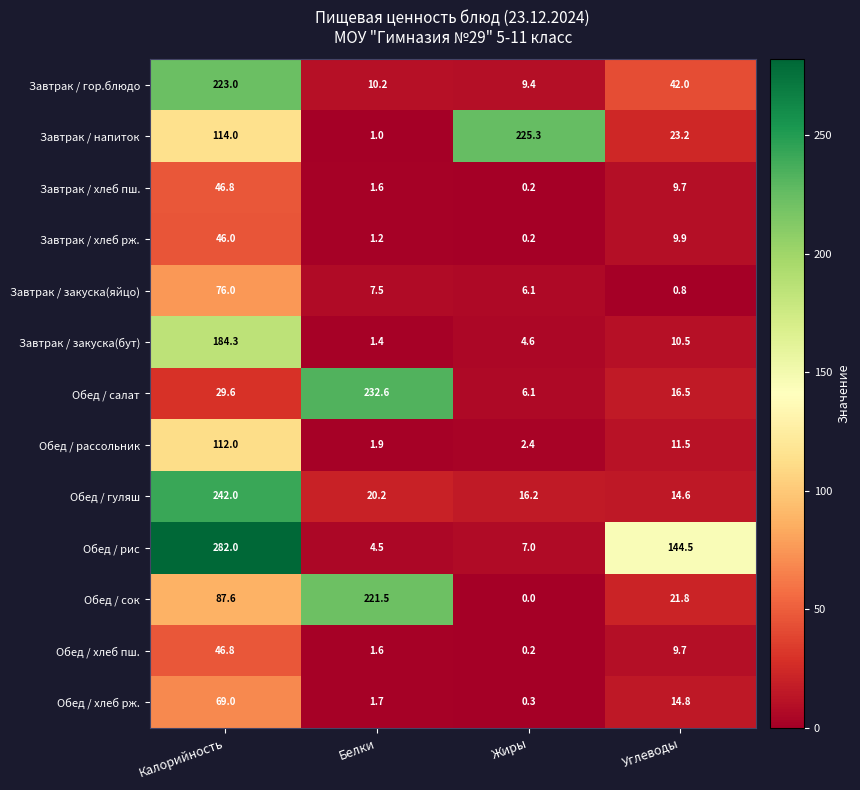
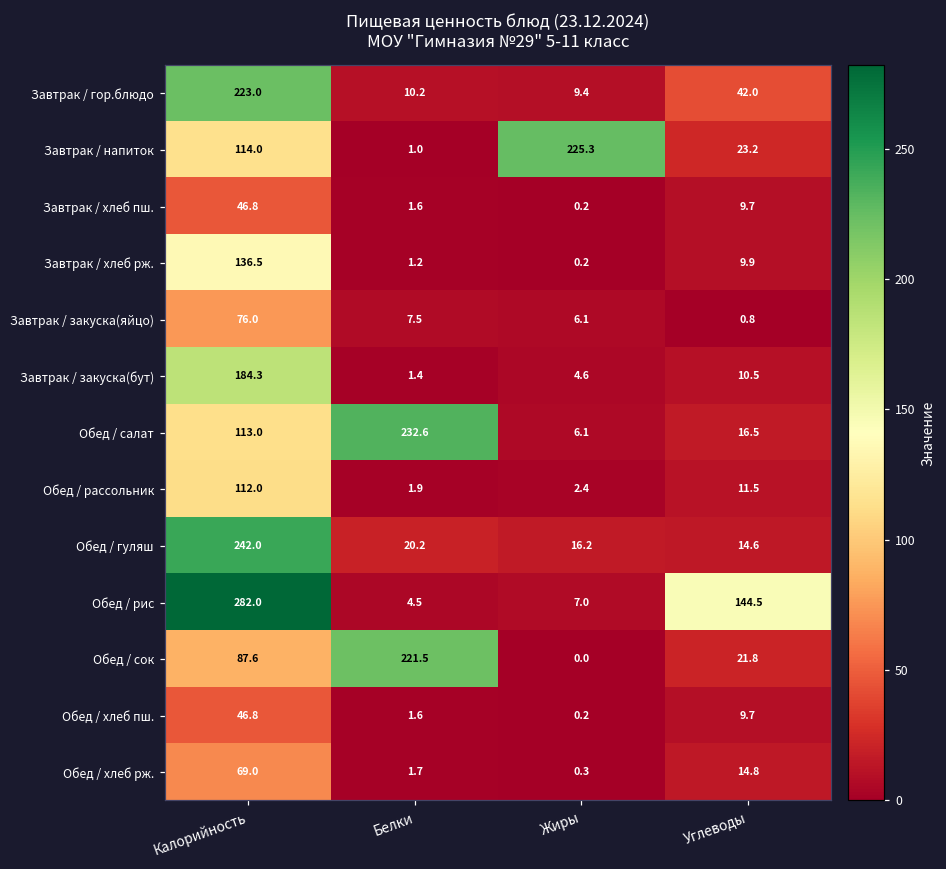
  {
    "Завтрак / гор.блюдо": {
      "Калорийность": 223.0,
      "Белки": 10.2,
      "Жиры": 9.4,
      "Углеводы": 42.0
    },
    "Завтрак / напиток": {
      "Калорийность": 114.0,
      "Белки": 1.0,
      "Жиры": 225.3,
      "Углеводы": 23.2
    },
    "Завтрак / хлеб пш.": {
      "Калорийность": 46.8,
      "Белки": 1.6,
      "Жиры": 0.2,
      "Углеводы": 9.7
    },
    "Завтрак / хлеб рж.": {
-     "Калорийность": 46.0,
+     "Калорийность": 136.5,
      "Белки": 1.2,
      "Жиры": 0.2,
      "Углеводы": 9.9
    },
    "Завтрак / закуска(яйцо)": {
      "Калорийность": 76.0,
      "Белки": 7.5,
      "Жиры": 6.1,
      "Углеводы": 0.8
    },
    "Завтрак / закуска(бут)": {
      "Калорийность": 184.3,
      "Белки": 1.4,
      "Жиры": 4.6,
      "Углеводы": 10.5
    },
    "Обед / салат": {
-     "Калорийность": 29.6,
+     "Калорийность": 113.0,
      "Белки": 232.6,
      "Жиры": 6.1,
      "Углеводы": 16.5
    },
    "Обед / рассольник": {
      "Калорийность": 112.0,
      "Белки": 1.9,
      "Жиры": 2.4,
      "Углеводы": 11.5
    },
    "Обед / гуляш": {
      "Калорийность": 242.0,
      "Белки": 20.2,
      "Жиры": 16.2,
      "Углеводы": 14.6
    },
    "Обед / рис": {
      "Калорийность": 282.0,
      "Белки": 4.5,
      "Жиры": 7.0,
      "Углеводы": 144.5
    },
    "Обед / сок": {
      "Калорийность": 87.6,
      "Белки": 221.5,
      "Жиры": 0.0,
      "Углеводы": 21.8
    },
    "Обед / хлеб пш.": {
      "Калорийность": 46.8,
      "Белки": 1.6,
      "Жиры": 0.2,
      "Углеводы": 9.7
    },
    "Обед / хлеб рж.": {
      "Калорийность": 69.0,
      "Белки": 1.7,
      "Жиры": 0.3,
      "Углеводы": 14.8
    }
  }
